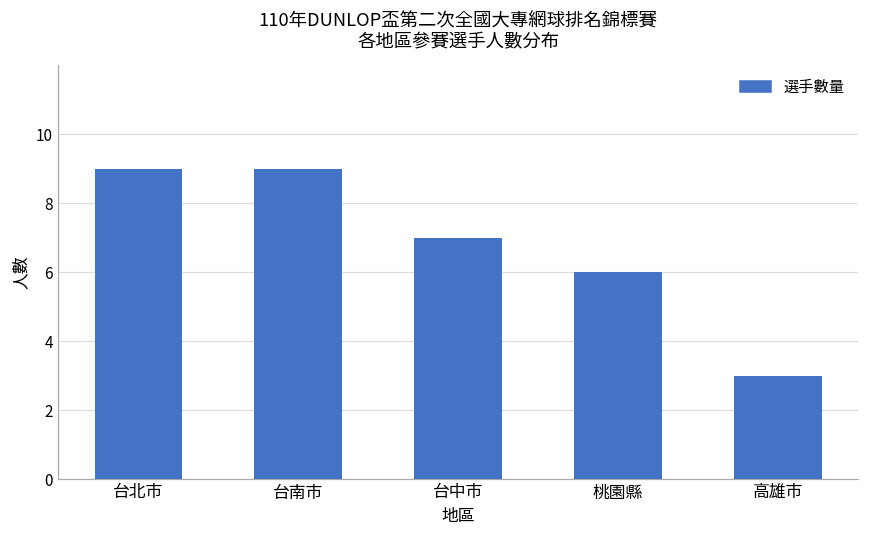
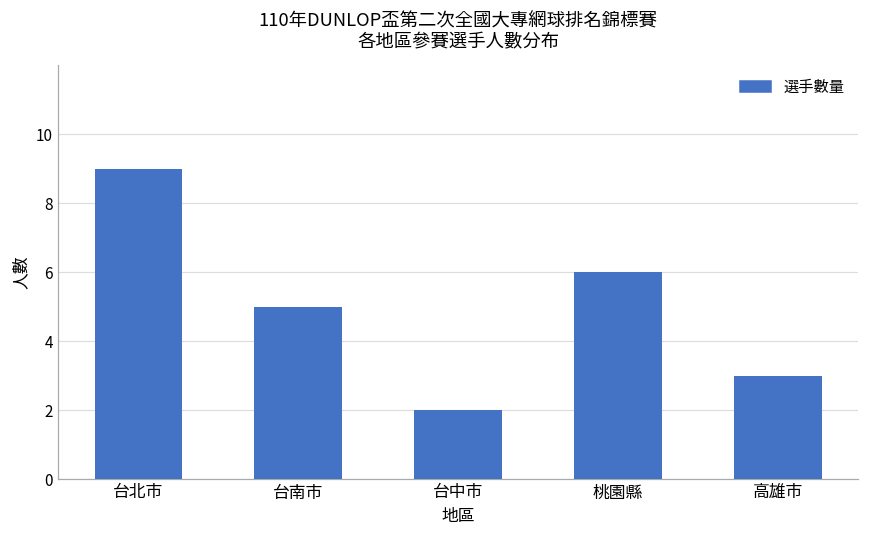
  {
    "台北市": 9,
-   "台南市": 9,
-   "台中市": 7,
+   "台南市": 5,
+   "台中市": 2,
    "桃園縣": 6,
    "高雄市": 3
  }
